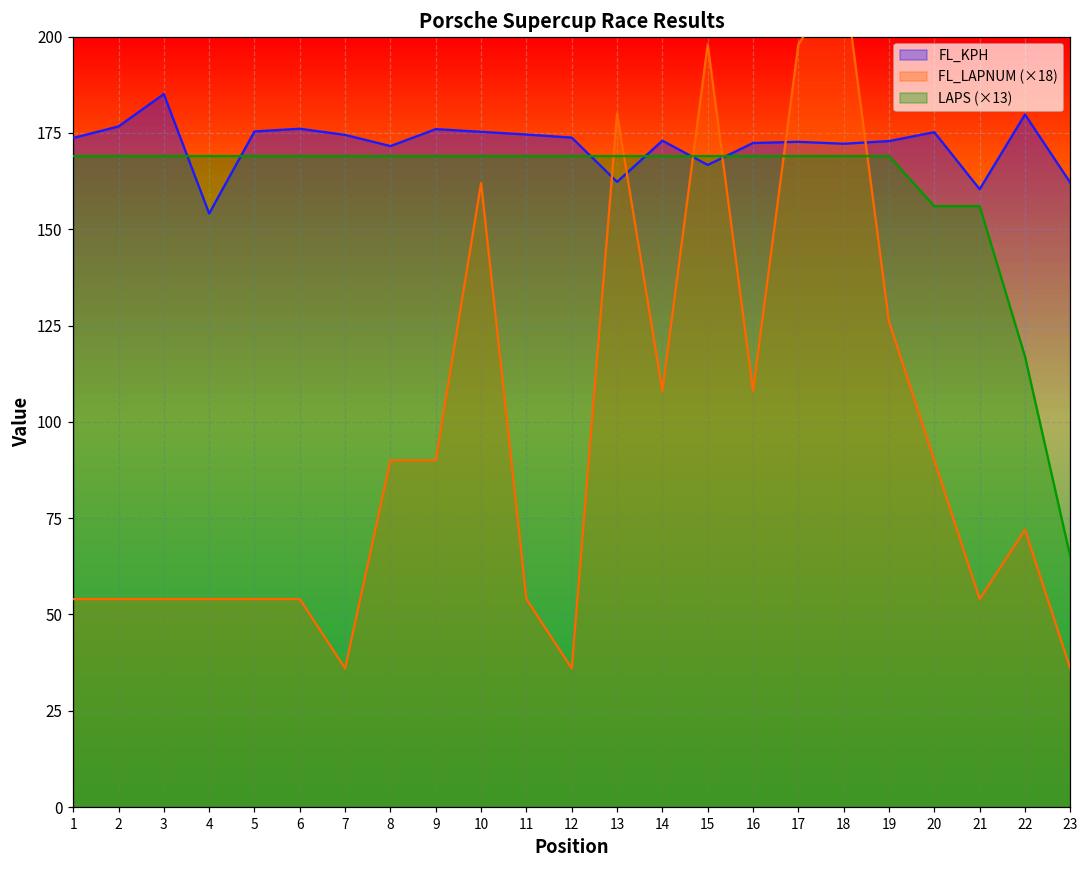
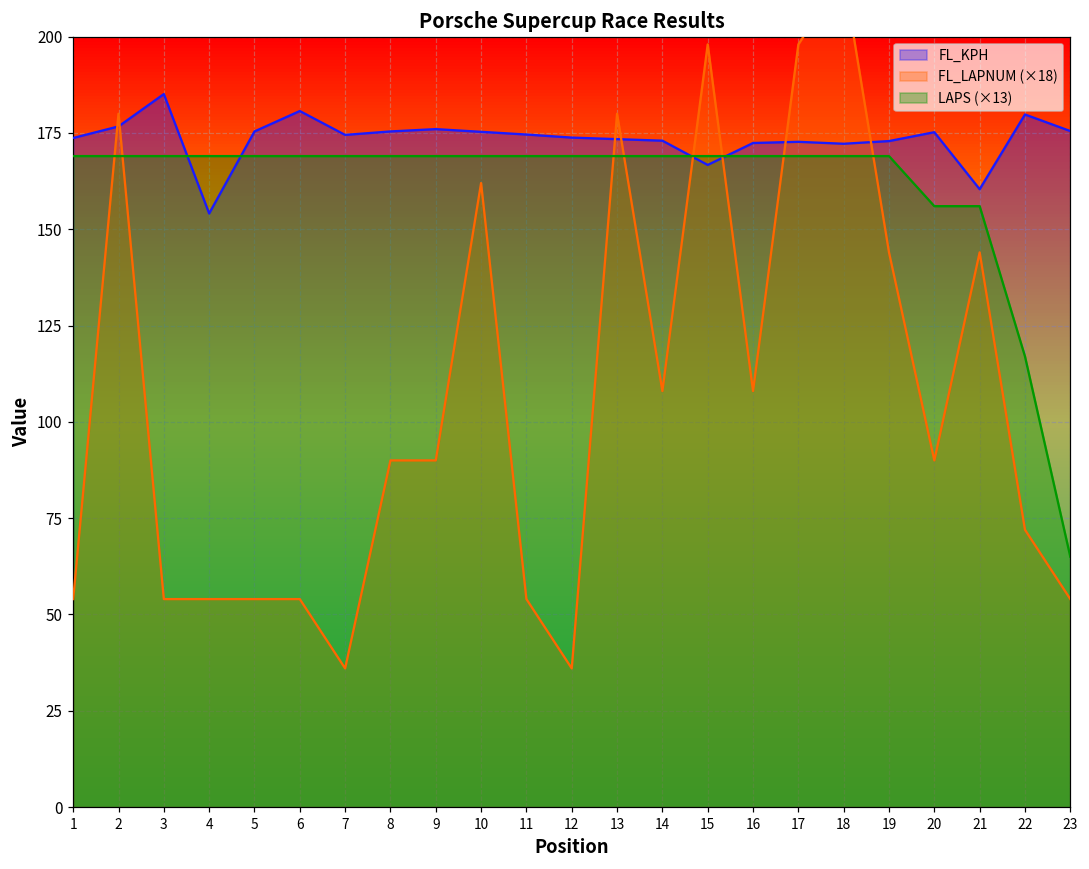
  {
    "FL_KPH": {
      "1": 174,
      "2": 177,
      "3": 185,
      "4": 154,
      "5": 175,
-     "6": 176,
+     "6": 181,
      "7": 175,
-     "8": 172,
+     "8": 175,
      "9": 176,
      "10": 175,
      "11": 175,
      "12": 174,
-     "13": 162,
+     "13": 173,
      "14": 173,
      "15": 167,
      "16": 172,
      "17": 173,
      "18": 172,
      "19": 173,
      "20": 175,
      "21": 160,
      "22": 180,
-     "23": 162
+     "23": 176
    },
    "FL_LAPNUM (×18)": {
      "1": 54,
-     "2": 54,
+     "2": 180,
      "3": 54,
      "4": 54,
      "5": 54,
      "6": 54,
      "7": 36,
      "8": 90,
      "9": 90,
      "10": 162,
      "11": 54,
      "12": 36,
      "13": 180,
      "14": 108,
      "15": 198,
      "16": 108,
      "17": 198,
-     "19": 126,
+     "19": 144,
      "20": 90,
-     "21": 54,
+     "21": 144,
      "22": 72,
-     "23": 36
+     "23": 54
    },
    "LAPS (×13)": {
      "1": 169,
      "2": 169,
      "3": 169,
      "4": 169,
      "5": 169,
      "6": 169,
      "7": 169,
      "8": 169,
      "9": 169,
      "10": 169,
      "11": 169,
      "12": 169,
      "13": 169,
      "14": 169,
      "15": 169,
      "16": 169,
      "17": 169,
      "18": 169,
      "19": 169,
      "20": 156,
      "21": 156,
      "22": 117,
      "23": 65
    }
  }
